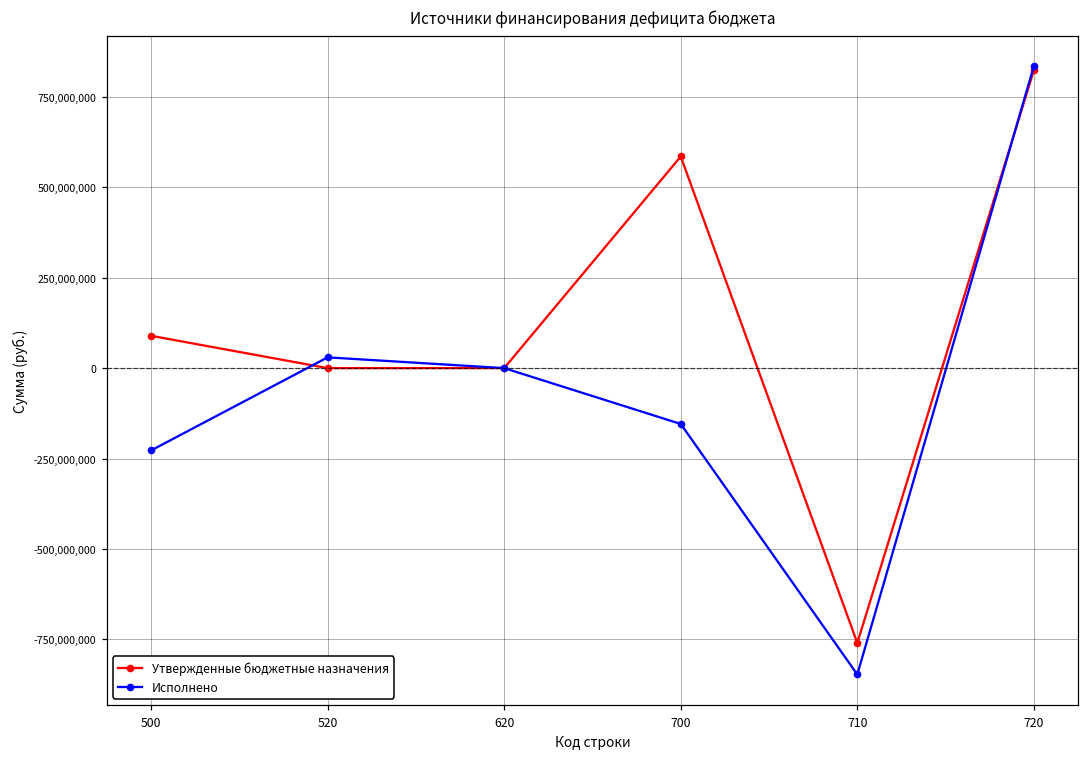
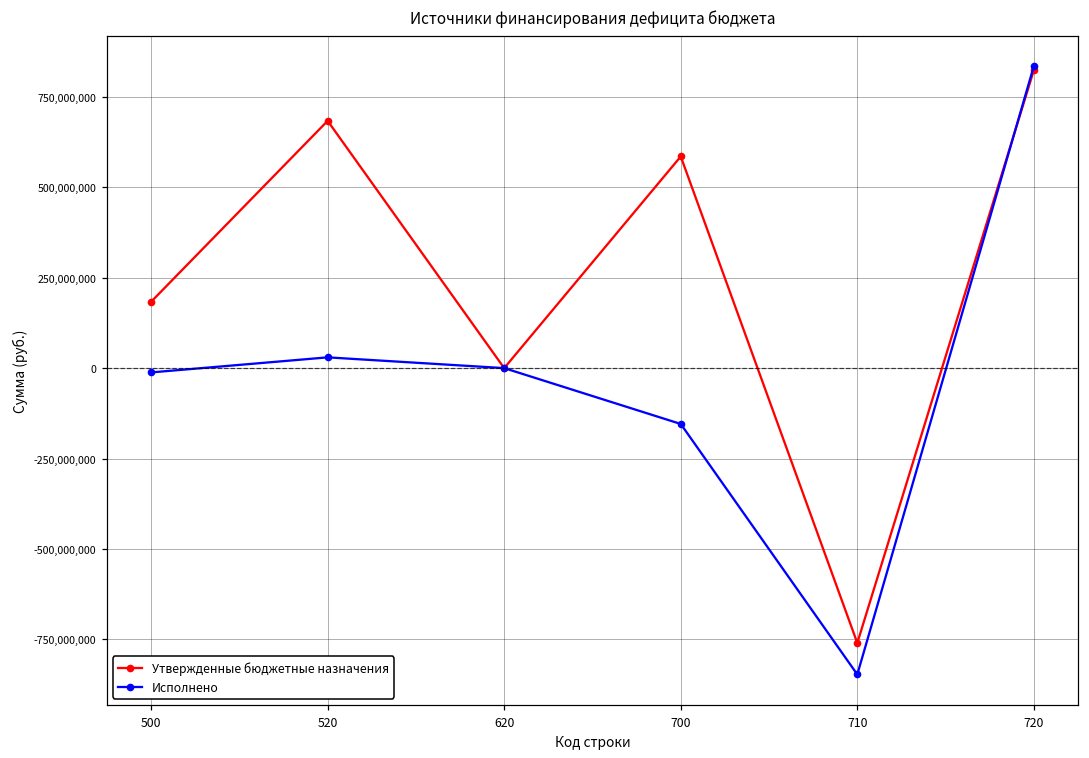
  {
    "Утвержденные бюджетные назначения": {
-     "500": "90,000,000",
-     "520": "0",
+     "500": "180,000,000",
+     "520": "680,000,000",
      "700": "590,000,000",
      "710": "-760,000,000",
      "720": "820,000,000"
    },
    "Исполнено": {
-     "500": "-230,000,000",
+     "500": "-10,000,000",
      "520": "30,000,000",
      "700": "-150,000,000",
      "710": "-850,000,000",
      "720": "840,000,000"
    }
  }
